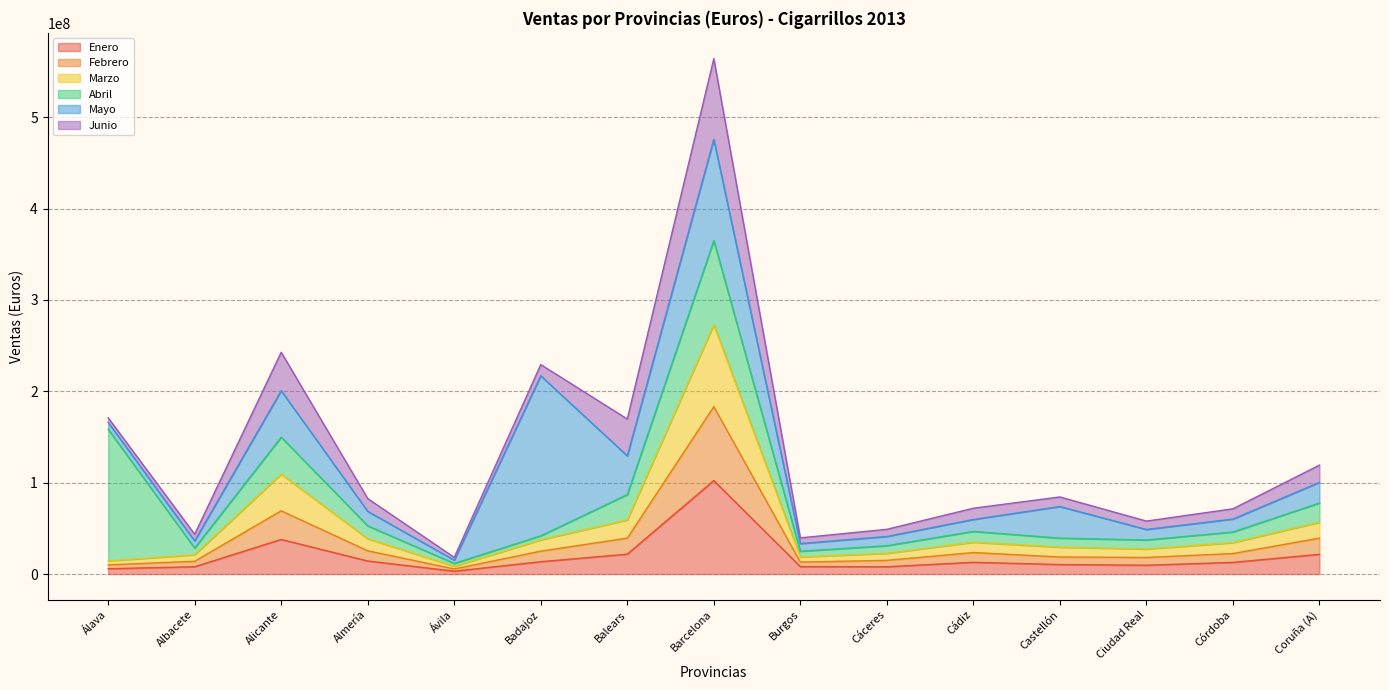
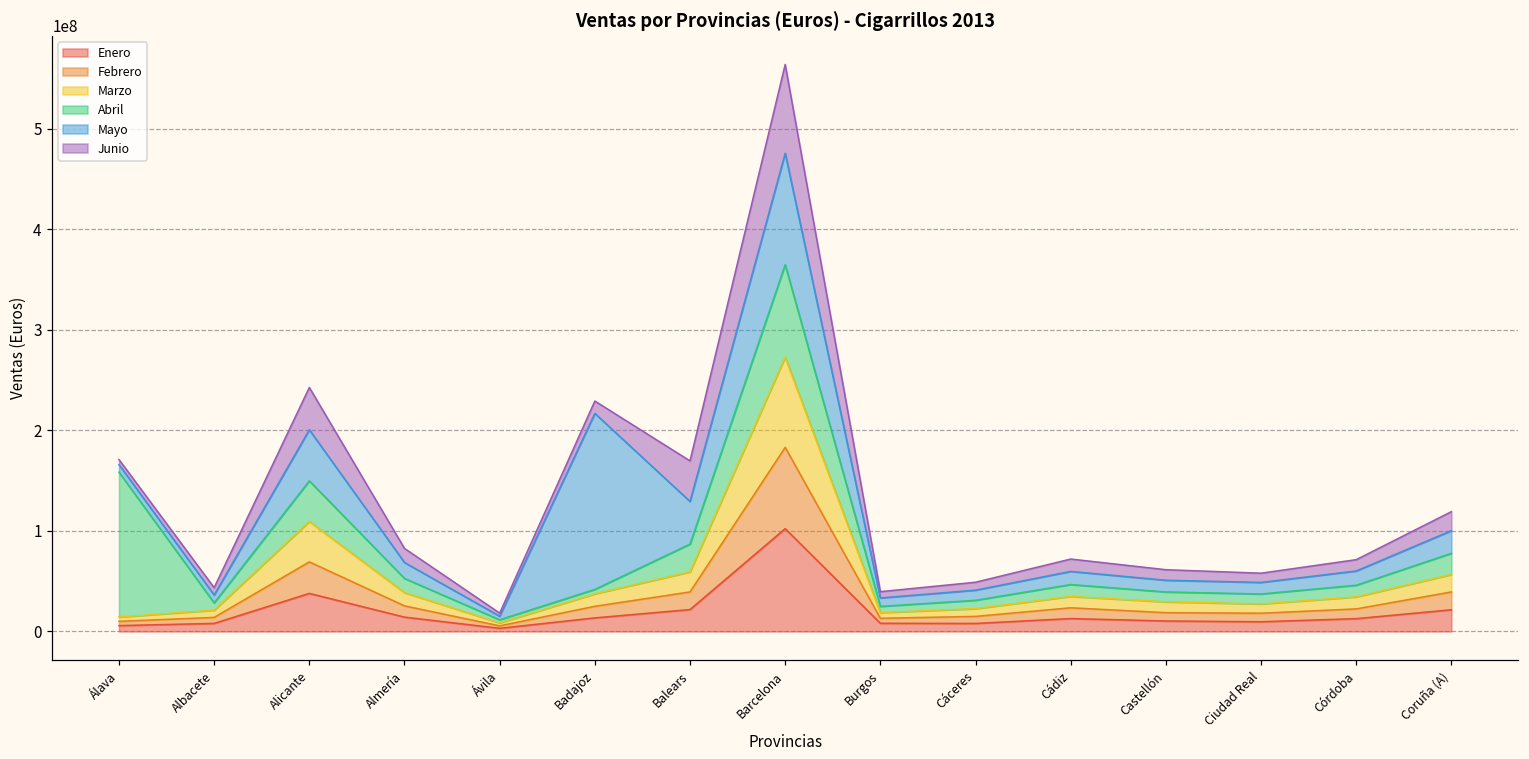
  {
    "Abril": {
      "Álava": 140000000,
      "Albacete": 10000000,
      "Alicante": 40000000,
      "Almería": 10000000,
      "Ávila": 0,
      "Badajoz": 0,
      "Balears": 30000000,
      "Barcelona": 90000000,
      "Burgos": 10000000,
      "Cáceres": 10000000,
      "Cádiz": 10000000,
      "Castellón": 10000000,
      "Ciudad Real": 10000000,
      "Córdoba": 10000000,
      "Coruña (A)": 20000000
    },
    "Mayo": {
      "Álava": 10000000,
      "Albacete": 10000000,
      "Alicante": 50000000,
      "Almería": 20000000,
      "Ávila": 0,
      "Badajoz": 180000000,
      "Balears": 40000000,
      "Barcelona": 110000000,
      "Burgos": 10000000,
      "Cáceres": 10000000,
      "Cádiz": 10000000,
-     "Castellón": 30000000,
+     "Castellón": 10000000,
      "Ciudad Real": 10000000,
      "Córdoba": 10000000,
      "Coruña (A)": 20000000
    },
    "Junio": {
      "Álava": 10000000,
      "Albacete": 10000000,
      "Alicante": 40000000,
      "Almería": 10000000,
      "Ávila": 0,
      "Badajoz": 10000000,
      "Balears": 40000000,
      "Barcelona": 90000000,
      "Burgos": 10000000,
      "Cáceres": 10000000,
      "Cádiz": 10000000,
      "Castellón": 10000000,
      "Ciudad Real": 10000000,
      "Córdoba": 10000000,
      "Coruña (A)": 20000000
    }
  }
